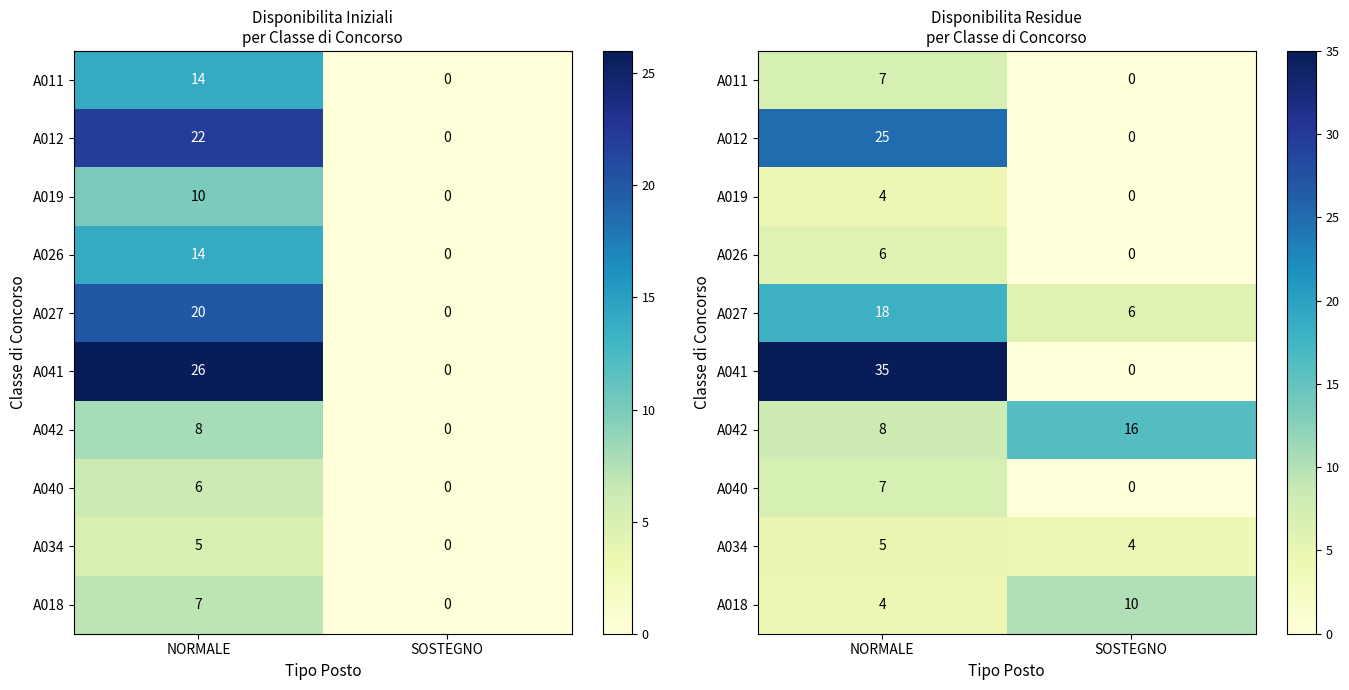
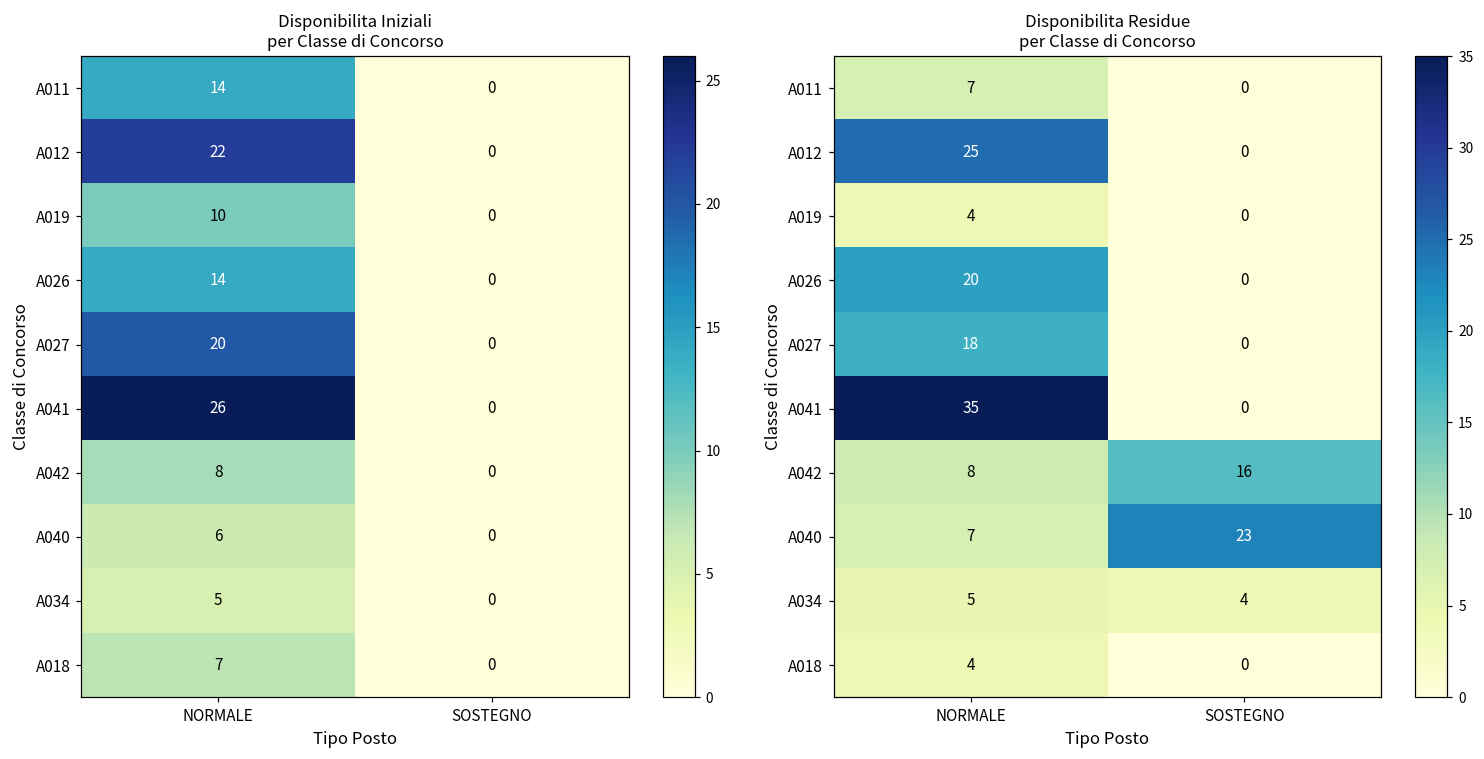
  {
    "Disponibilita Iniziali per Classe di Concorso": {
      "A011": {
        "NORMALE": 14,
        "SOSTEGNO": 0
      },
      "A012": {
        "NORMALE": 22,
        "SOSTEGNO": 0
      },
      "A019": {
        "NORMALE": 10,
        "SOSTEGNO": 0
      },
      "A026": {
        "NORMALE": 14,
        "SOSTEGNO": 0
      },
      "A027": {
        "NORMALE": 20,
        "SOSTEGNO": 0
      },
      "A041": {
        "NORMALE": 26,
        "SOSTEGNO": 0
      },
      "A042": {
        "NORMALE": 8,
        "SOSTEGNO": 0
      },
      "A040": {
        "NORMALE": 6,
        "SOSTEGNO": 0
      },
      "A034": {
        "NORMALE": 5,
        "SOSTEGNO": 0
      },
      "A018": {
        "NORMALE": 7,
        "SOSTEGNO": 0
      }
    },
    "Disponibilita Residue per Classe di Concorso": {
      "A011": {
        "NORMALE": 7,
        "SOSTEGNO": 0
      },
      "A012": {
        "NORMALE": 25,
        "SOSTEGNO": 0
      },
      "A019": {
        "NORMALE": 4,
        "SOSTEGNO": 0
      },
      "A026": {
-       "NORMALE": 6,
+       "NORMALE": 20,
        "SOSTEGNO": 0
      },
      "A027": {
        "NORMALE": 18,
-       "SOSTEGNO": 6
+       "SOSTEGNO": 0
      },
      "A041": {
        "NORMALE": 35,
        "SOSTEGNO": 0
      },
      "A042": {
        "NORMALE": 8,
        "SOSTEGNO": 16
      },
      "A040": {
        "NORMALE": 7,
-       "SOSTEGNO": 0
+       "SOSTEGNO": 23
      },
      "A034": {
        "NORMALE": 5,
        "SOSTEGNO": 4
      },
      "A018": {
        "NORMALE": 4,
-       "SOSTEGNO": 10
+       "SOSTEGNO": 0
      }
    }
  }
